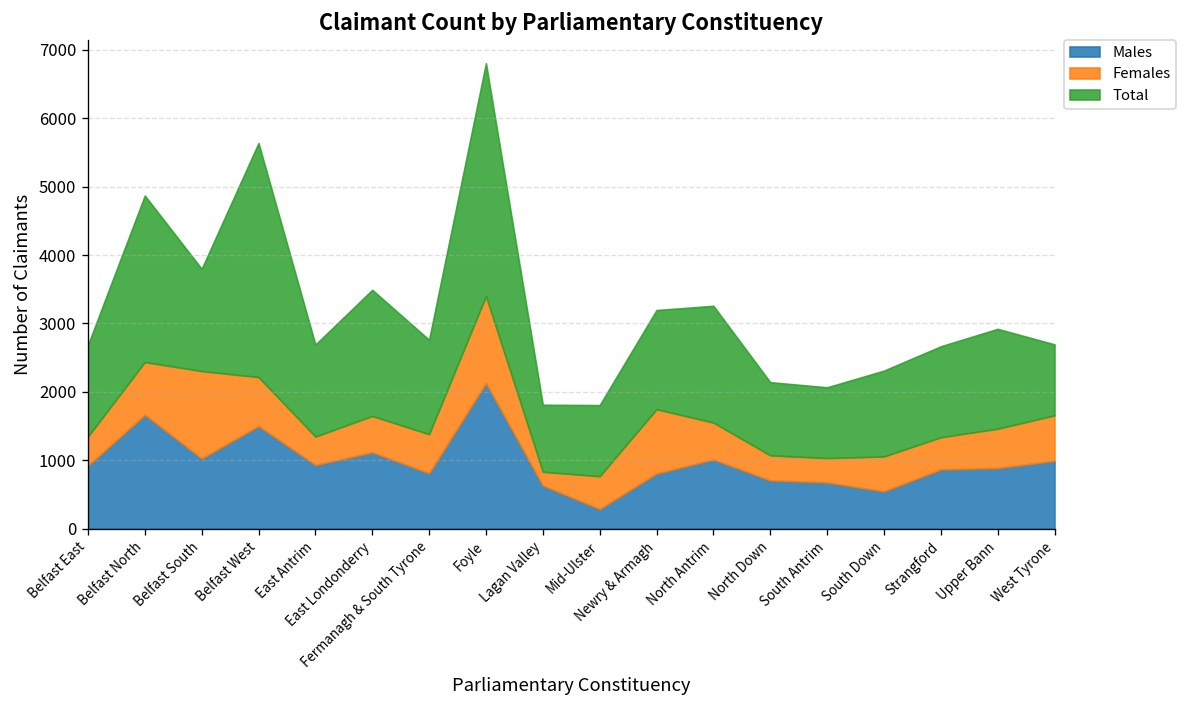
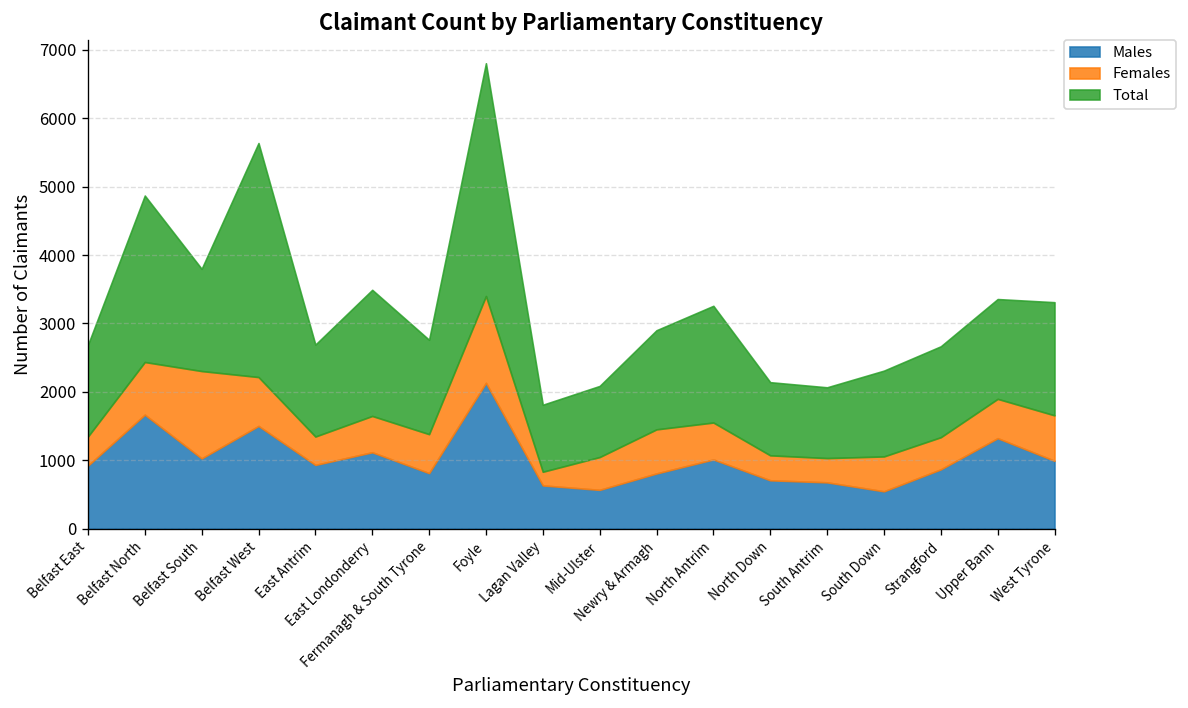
  {
    "Males": {
      "Belfast East": 900,
      "Belfast North": 1700,
      "Belfast South": 1000,
      "Belfast West": 1500,
      "East Antrim": 900,
      "East Londonderry": 1100,
      "Fermanagh & South Tyrone": 800,
      "Foyle": 2100,
      "Lagan Valley": 600,
-     "Mid-Ulster": 300,
+     "Mid-Ulster": 600,
      "Newry & Armagh": 800,
      "North Antrim": 1000,
      "North Down": 700,
      "South Antrim": 700,
      "South Down": 500,
      "Strangford": 900,
-     "Upper Bann": 900,
+     "Upper Bann": 1300,
      "West Tyrone": 1000
    },
    "Females": {
      "Belfast East": 400,
      "Belfast North": 800,
      "Belfast South": 1300,
      "Belfast West": 700,
      "East Antrim": 400,
      "East Londonderry": 500,
      "Fermanagh & South Tyrone": 600,
      "Foyle": 1300,
      "Lagan Valley": 200,
      "Mid-Ulster": 500,
-     "Newry & Armagh": 900,
+     "Newry & Armagh": 600,
      "North Antrim": 500,
      "North Down": 400,
      "South Antrim": 400,
      "South Down": 500,
      "Strangford": 500,
      "Upper Bann": 600,
      "West Tyrone": 700
    },
    "Total": {
      "Belfast East": 1300,
      "Belfast North": 2400,
      "Belfast South": 1500,
      "Belfast West": 3400,
      "East Antrim": 1300,
      "East Londonderry": 1800,
      "Fermanagh & South Tyrone": 1400,
      "Foyle": 3400,
      "Lagan Valley": 1000,
      "Mid-Ulster": 1000,
      "Newry & Armagh": 1500,
      "North Antrim": 1700,
      "North Down": 1100,
      "South Antrim": 1000,
      "South Down": 1300,
      "Strangford": 1300,
      "Upper Bann": 1500,
-     "West Tyrone": 1000
+     "West Tyrone": 1700
    }
  }
